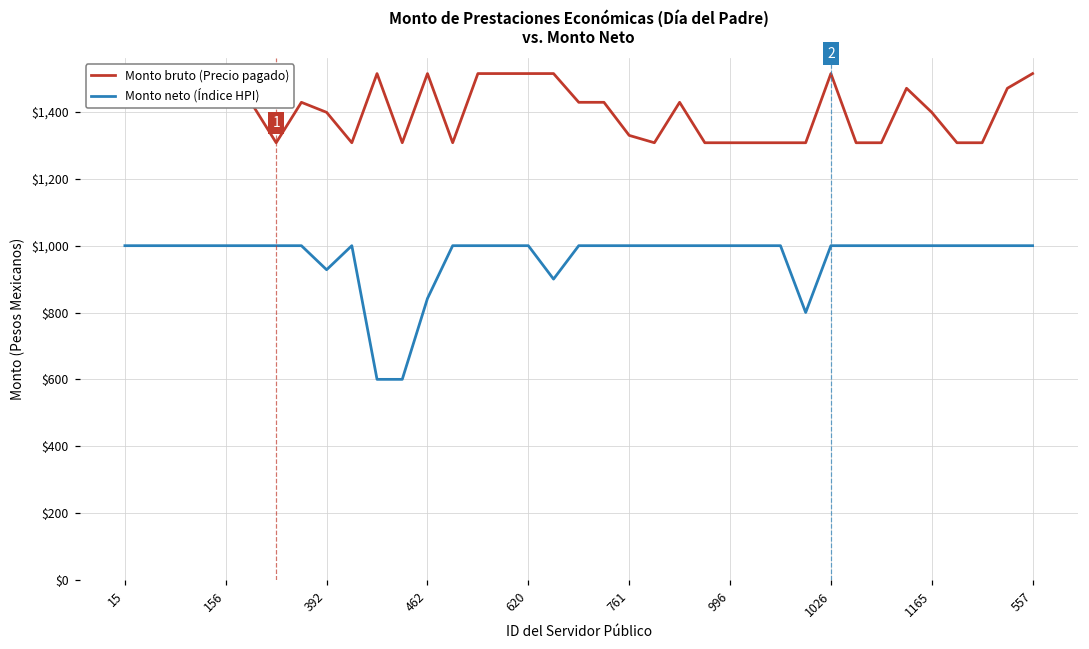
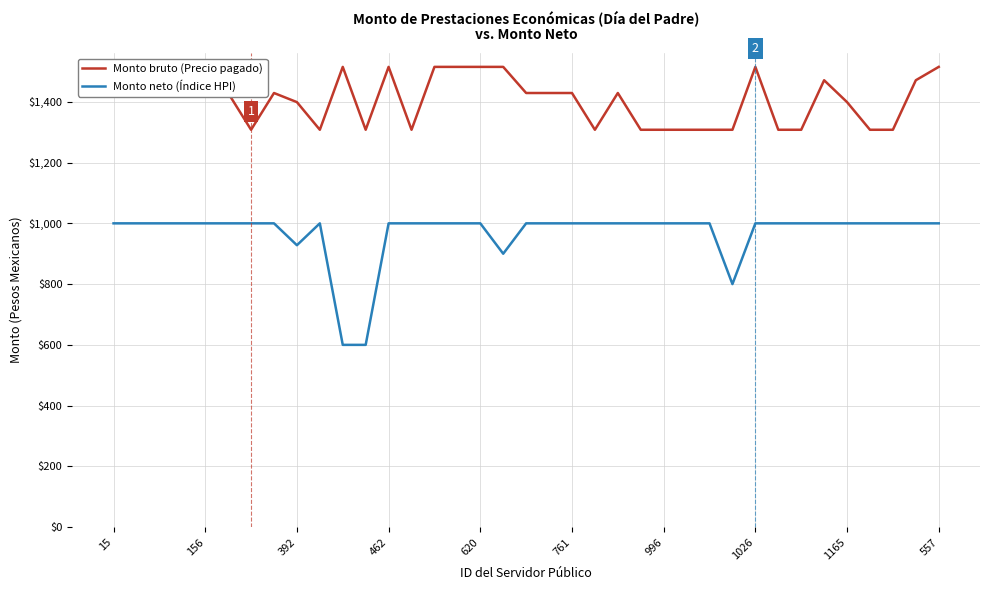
  {
    "Monto bruto (Precio pagado)": {
      "392": "$1,400",
      "462": "$1,520",
      "620": "$1,520",
-     "761": "$1,330",
+     "761": "$1,430",
      "996": "$1,310",
      "1165": "$1,400",
      "557": "$1,520"
    },
    "Monto neto (Índice HPI)": {
      "156": "$1,000",
      "392": "$930",
-     "462": "$840",
+     "462": "$1,000",
      "620": "$1,000",
      "761": "$1,000",
      "996": "$1,000",
      "1026": "$1,000",
      "1165": "$1,000",
      "557": "$1,000"
    }
  }
